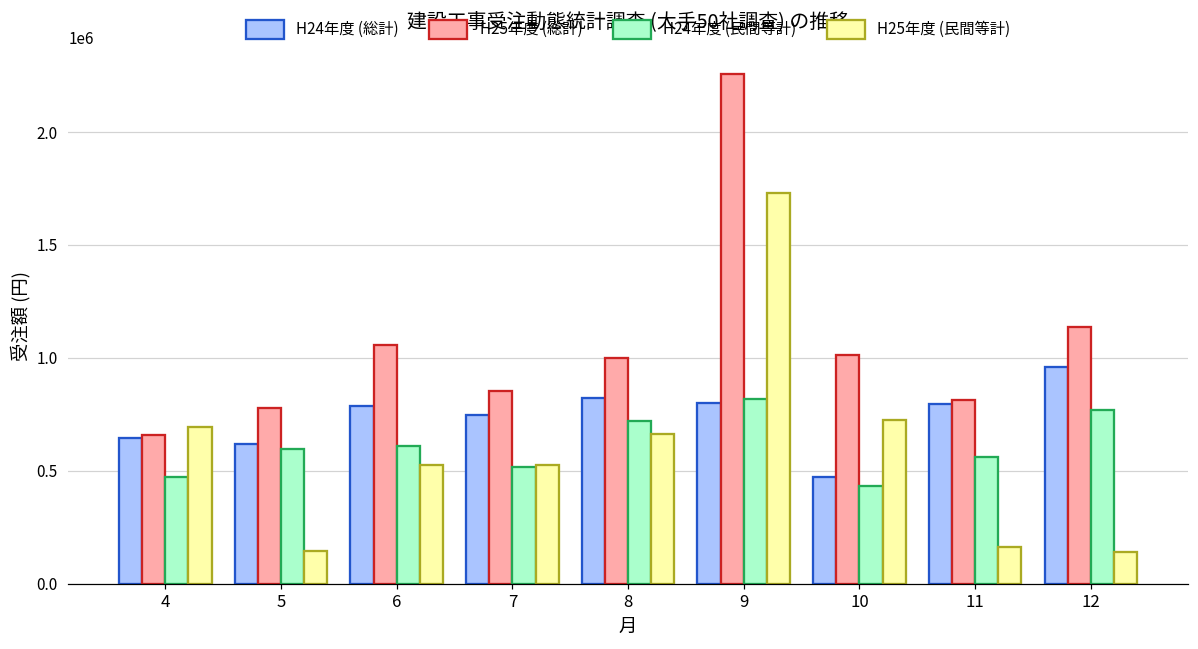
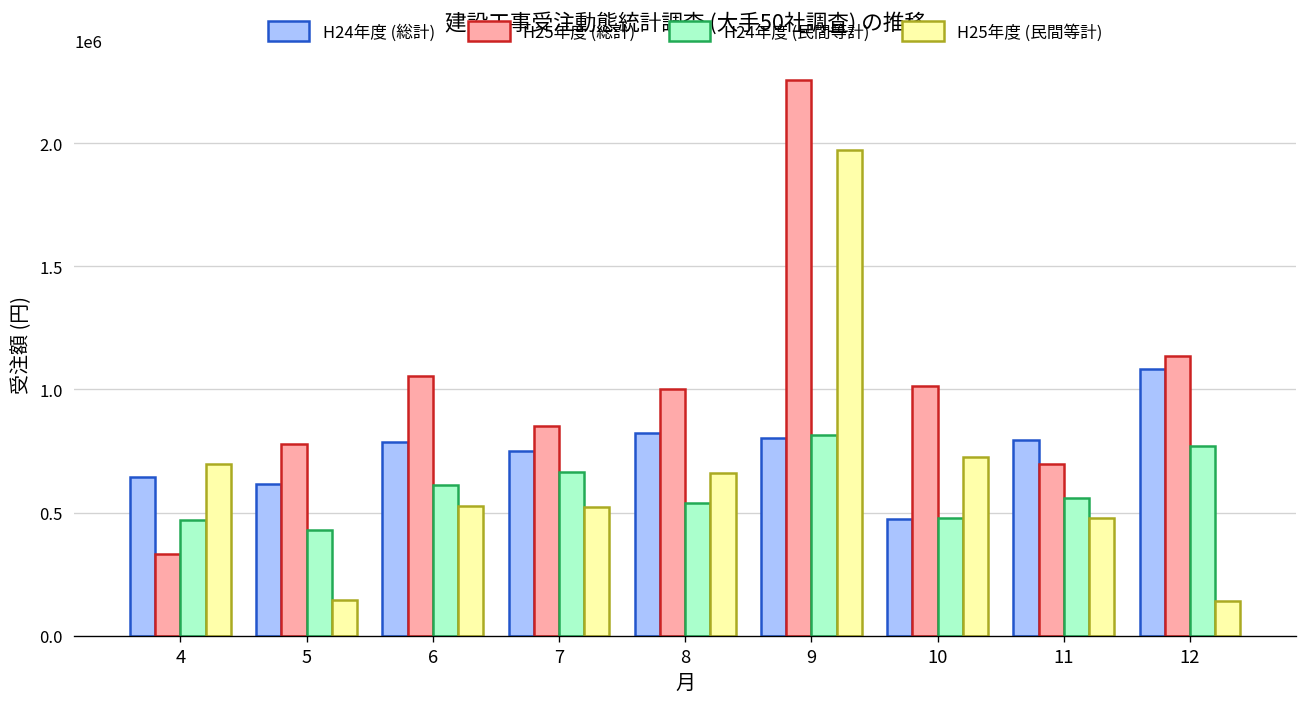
  {
    "H24年度 (総計)": {
      "4": 640000,
      "5": 620000,
      "6": 790000,
      "7": 750000,
      "8": 820000,
      "9": 800000,
      "10": 470000,
      "11": 800000,
-     "12": 960000
+     "12": 1080000
    },
    "H25年度 (総計)": {
-     "4": 660000,
+     "4": 330000,
      "5": 780000,
      "6": 1060000,
      "7": 850000,
      "8": 1000000,
      "9": 2250000,
      "10": 1010000,
-     "11": 810000,
+     "11": 700000,
      "12": 1140000
    },
    "H24年度 (民間等計)": {
      "4": 470000,
-     "5": 600000,
+     "5": 430000,
      "6": 610000,
-     "7": 520000,
-     "8": 720000,
+     "7": 660000,
+     "8": 540000,
      "9": 820000,
-     "10": 430000,
+     "10": 480000,
      "11": 560000,
      "12": 770000
    },
    "H25年度 (民間等計)": {
      "4": 700000,
      "5": 150000,
      "6": 530000,
      "7": 520000,
      "8": 660000,
-     "9": 1730000,
+     "9": 1970000,
      "10": 720000,
-     "11": 160000,
+     "11": 480000,
      "12": 140000
    }
  }
